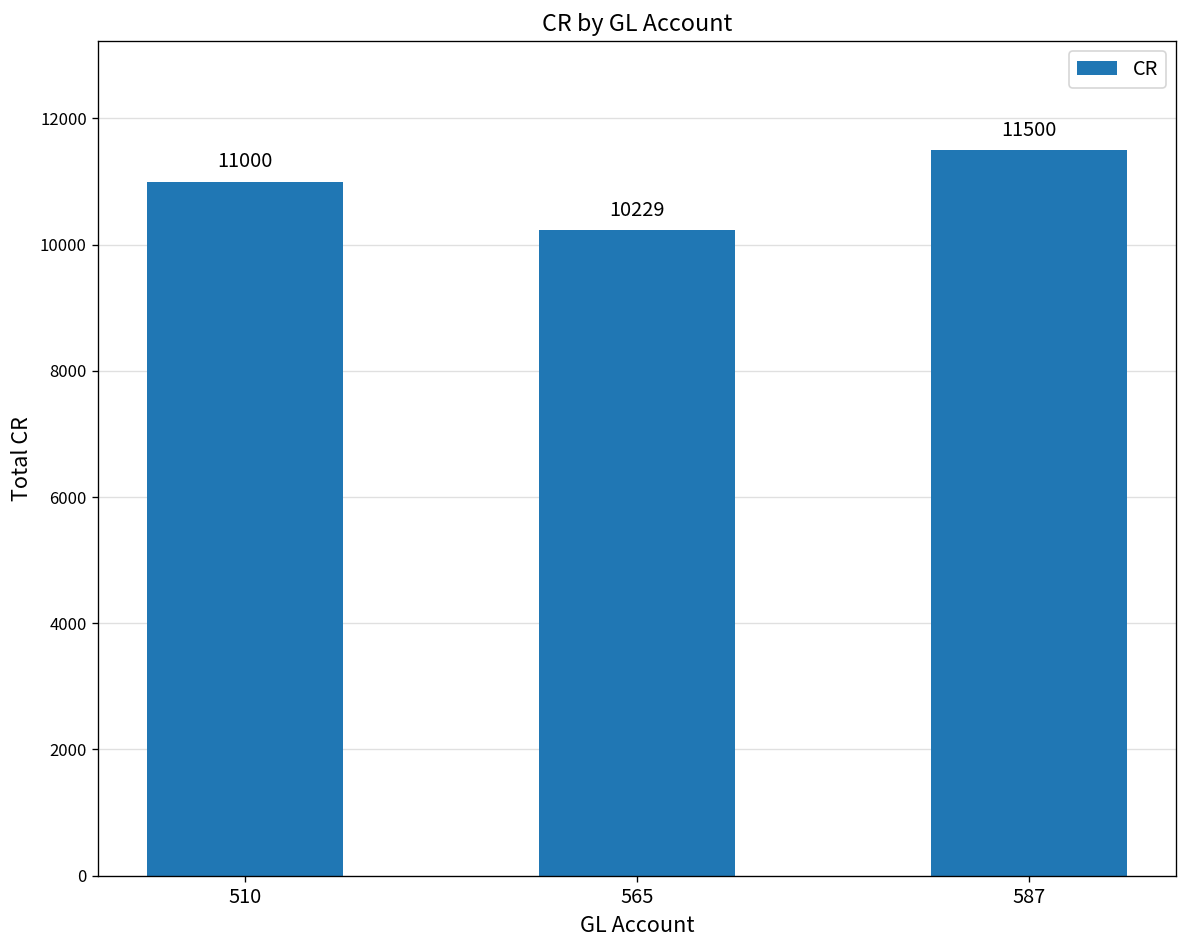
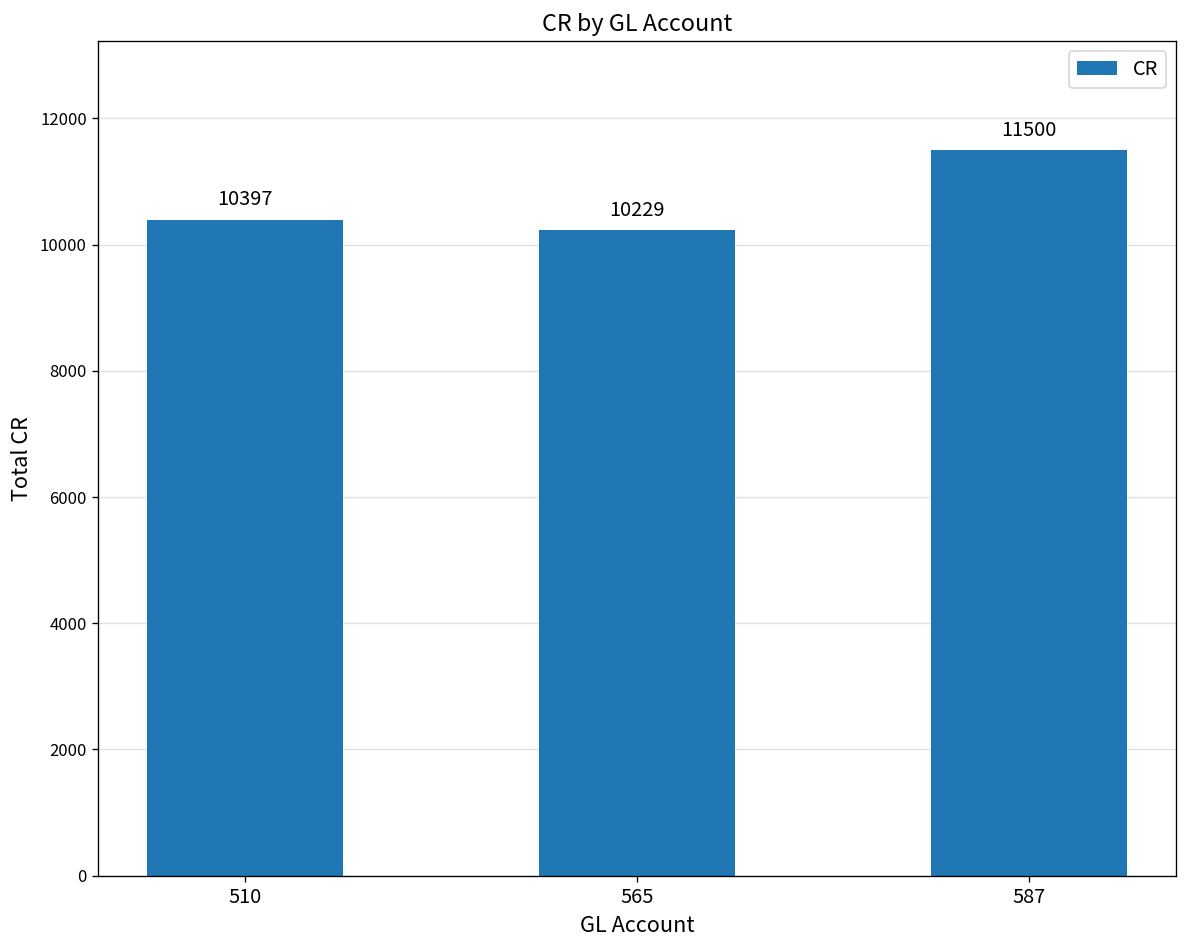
  {
-   "510": 11000,
+   "510": 10397,
    "565": 10229,
    "587": 11500
  }
